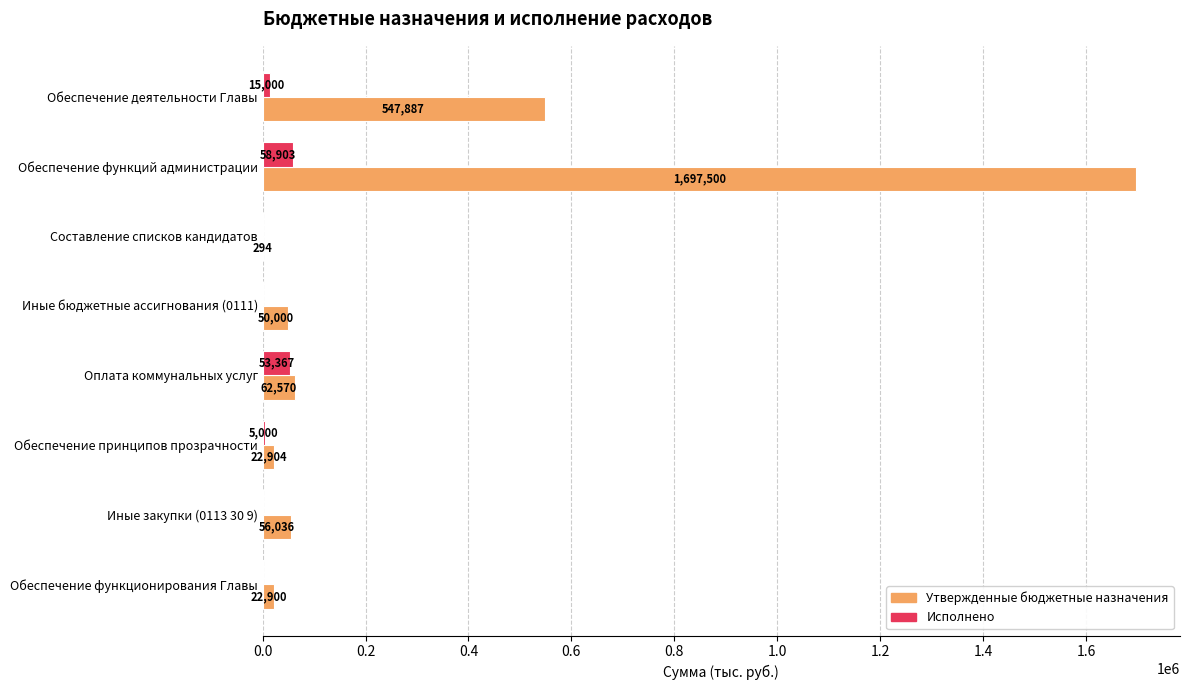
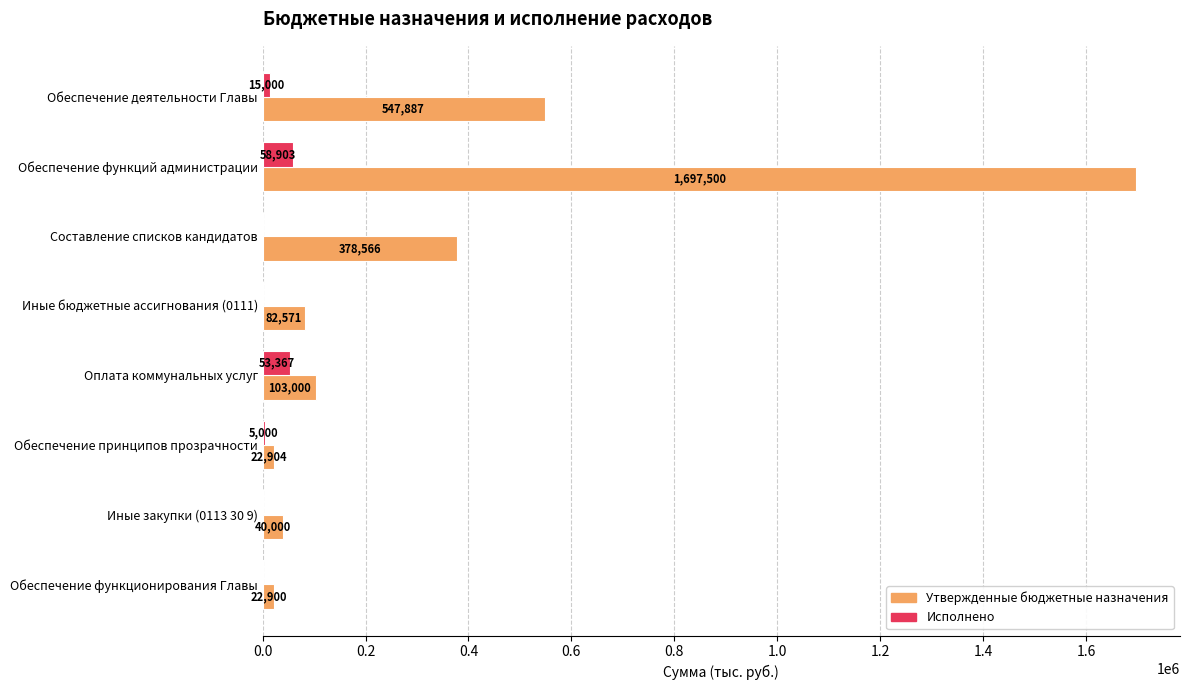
  {
    "Утвержденные бюджетные назначения": {
      "Обеспечение деятельности Главы": "547,887",
      "Обеспечение функций администрации": "1,697,500",
-     "Составление списков кандидатов": "294",
-     "Иные бюджетные ассигнования (0111)": "50,000",
-     "Оплата коммунальных услуг": "62,570",
+     "Составление списков кандидатов": "378,566",
+     "Иные бюджетные ассигнования (0111)": "82,571",
+     "Оплата коммунальных услуг": "103,000",
      "Обеспечение принципов прозрачности": "22,904",
-     "Иные закупки (0113 30 9)": "56,036",
+     "Иные закупки (0113 30 9)": "40,000",
      "Обеспечение функционирования Главы": "22,900"
    },
    "Исполнено": {
      "Обеспечение деятельности Главы": "15,000",
      "Обеспечение функций администрации": "58,903",
      "Оплата коммунальных услуг": "53,367",
      "Обеспечение принципов прозрачности": "5,000"
    }
  }
